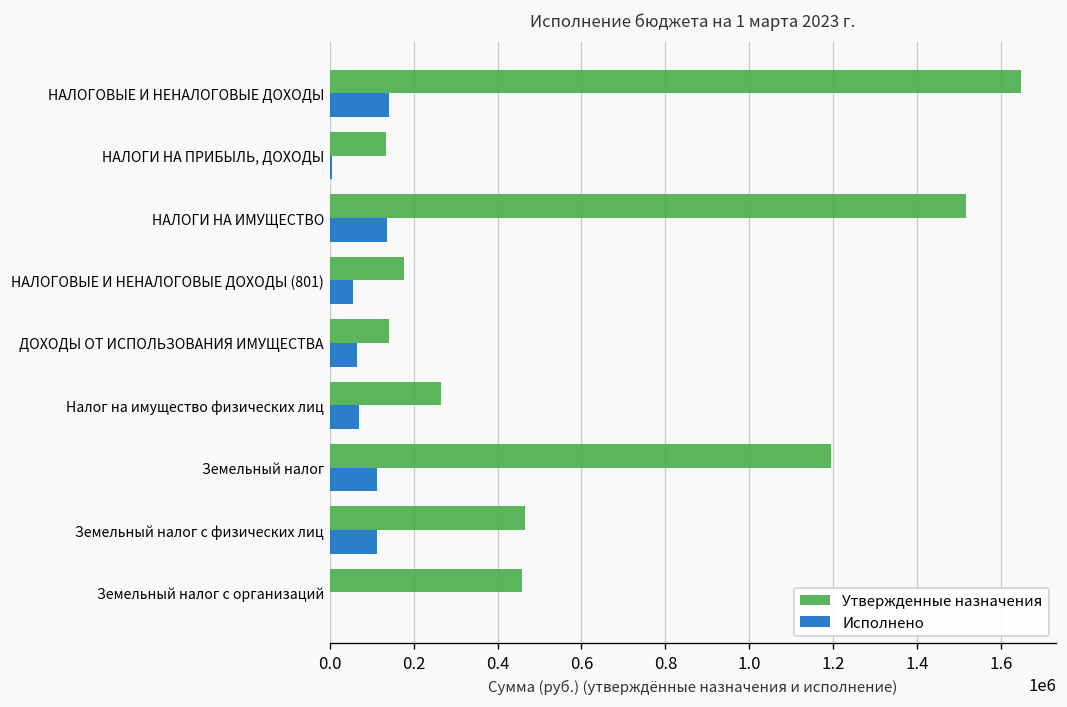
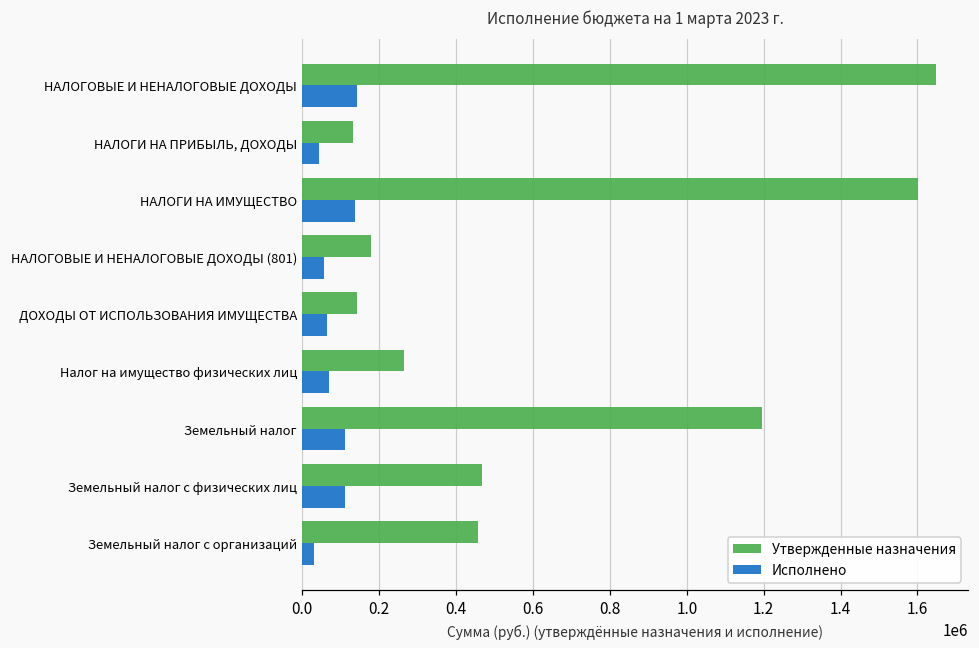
  {
    "Утвержденные назначения": {
      "НАЛОГОВЫЕ И НЕНАЛОГОВЫЕ ДОХОДЫ": 1650000,
      "НАЛОГИ НА ПРИБЫЛЬ, ДОХОДЫ": 130000,
-     "НАЛОГИ НА ИМУЩЕСТВО": 1520000,
+     "НАЛОГИ НА ИМУЩЕСТВО": 1600000,
      "НАЛОГОВЫЕ И НЕНАЛОГОВЫЕ ДОХОДЫ (801)": 180000,
      "ДОХОДЫ ОТ ИСПОЛЬЗОВАНИЯ ИМУЩЕСТВА": 140000,
      "Налог на имущество физических лиц": 270000,
      "Земельный налог": 1190000,
      "Земельный налог с физических лиц": 470000,
      "Земельный налог с организаций": 460000
    },
    "Исполнено": {
      "НАЛОГОВЫЕ И НЕНАЛОГОВЫЕ ДОХОДЫ": 140000,
-     "НАЛОГИ НА ПРИБЫЛЬ, ДОХОДЫ": 0,
+     "НАЛОГИ НА ПРИБЫЛЬ, ДОХОДЫ": 40000,
      "НАЛОГИ НА ИМУЩЕСТВО": 140000,
      "НАЛОГОВЫЕ И НЕНАЛОГОВЫЕ ДОХОДЫ (801)": 60000,
      "ДОХОДЫ ОТ ИСПОЛЬЗОВАНИЯ ИМУЩЕСТВА": 60000,
      "Налог на имущество физических лиц": 70000,
      "Земельный налог": 110000,
      "Земельный налог с физических лиц": 110000,
-     "Земельный налог с организаций": 0
+     "Земельный налог с организаций": 30000
    }
  }
